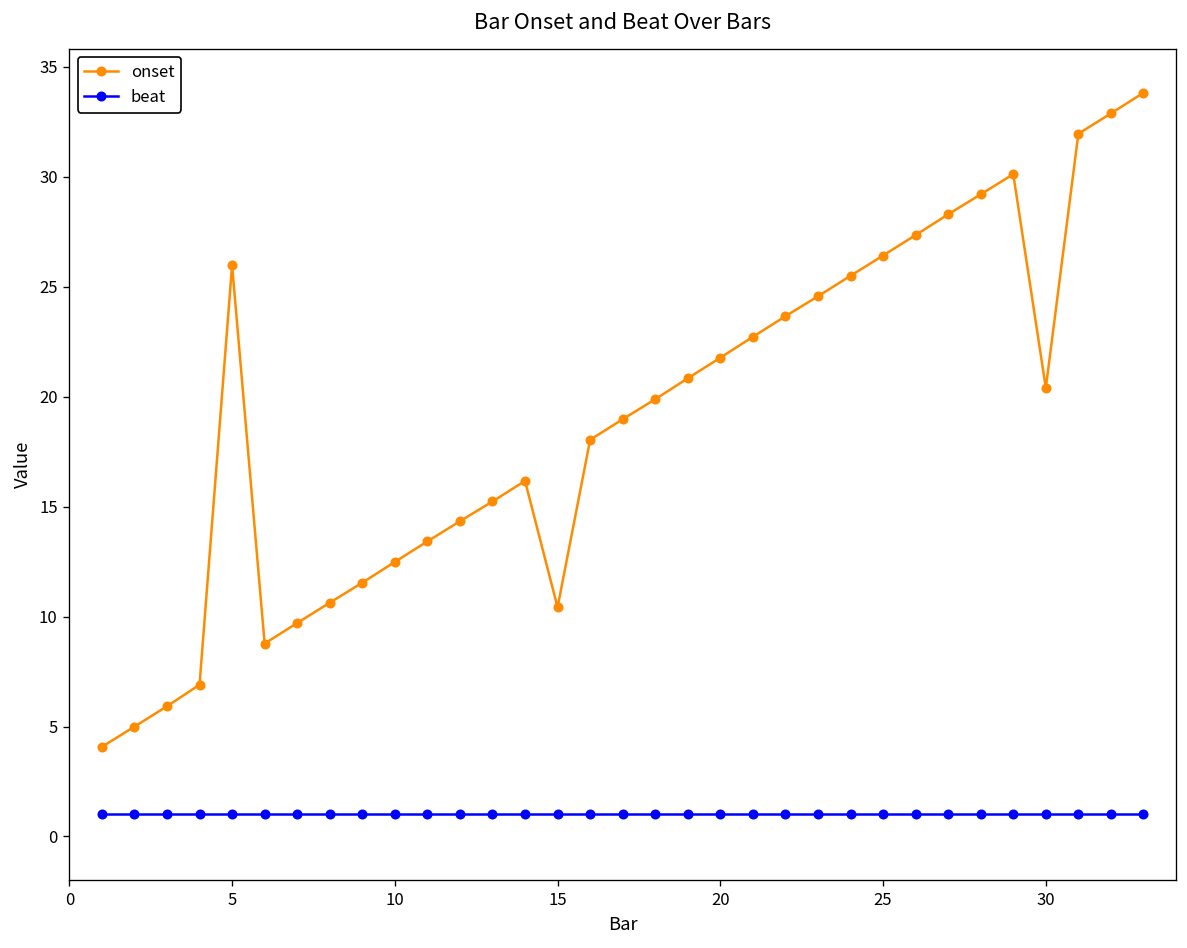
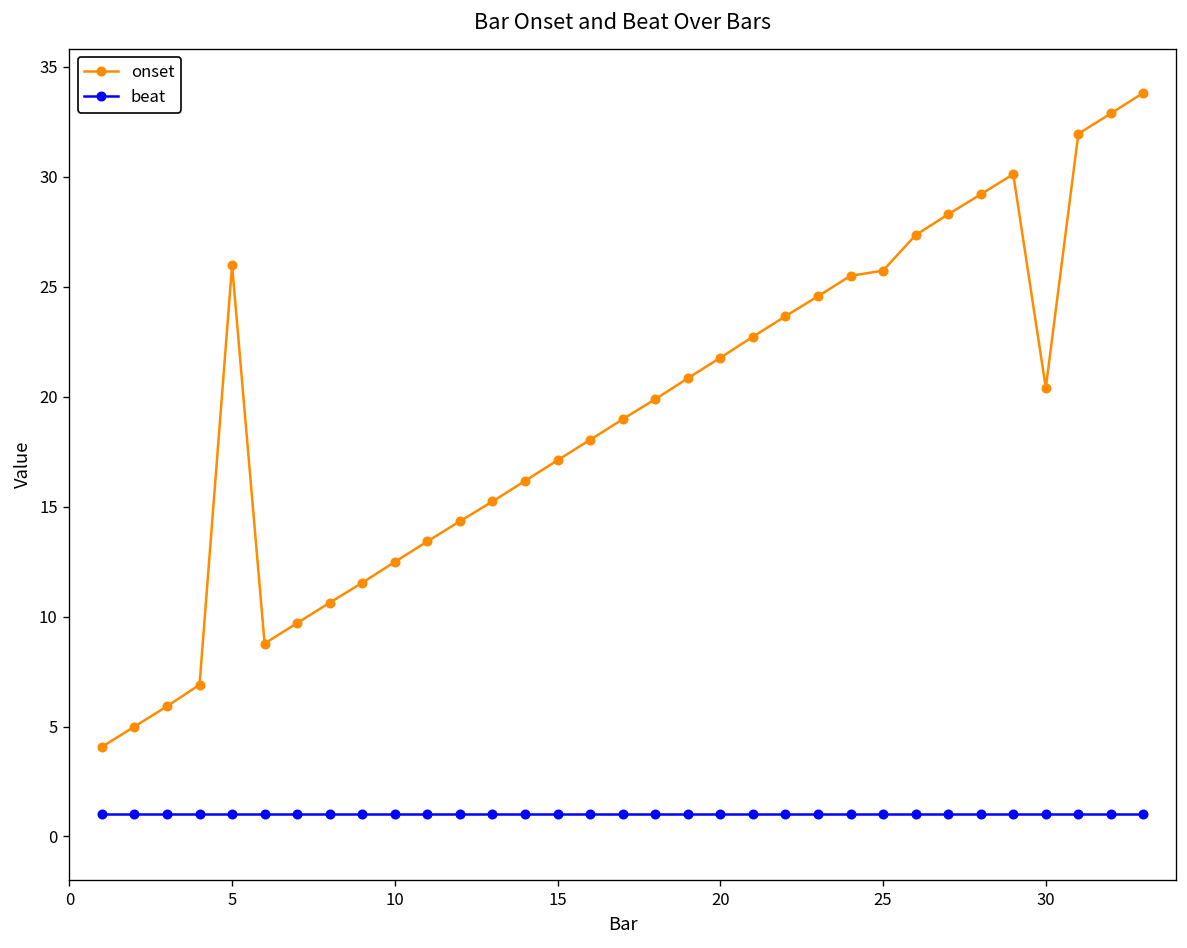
  {
    "onset": {
      "5": 26.0,
      "10": 12.5,
-     "15": 10.4,
+     "15": 17.1,
      "20": 21.8,
-     "25": 26.4,
+     "25": 25.7,
      "30": 20.4
    },
    "beat": {
      "5": 1.0,
      "10": 1.0,
      "15": 1.0,
      "20": 1.0,
      "25": 1.0,
      "30": 1.0
    }
  }
